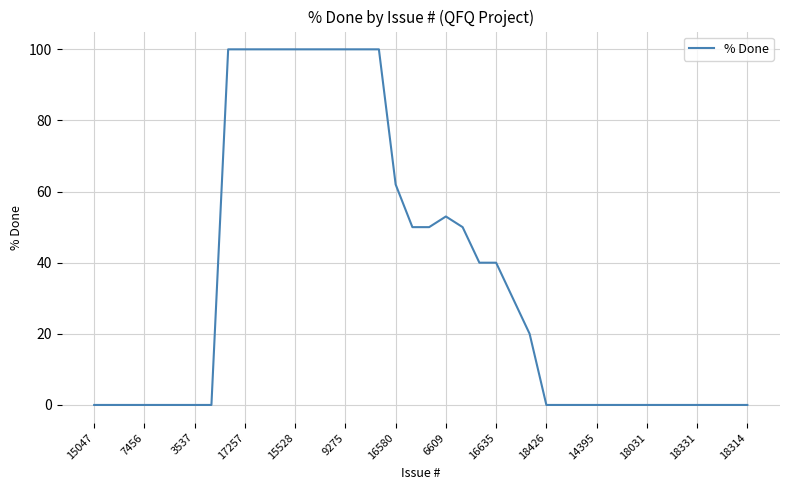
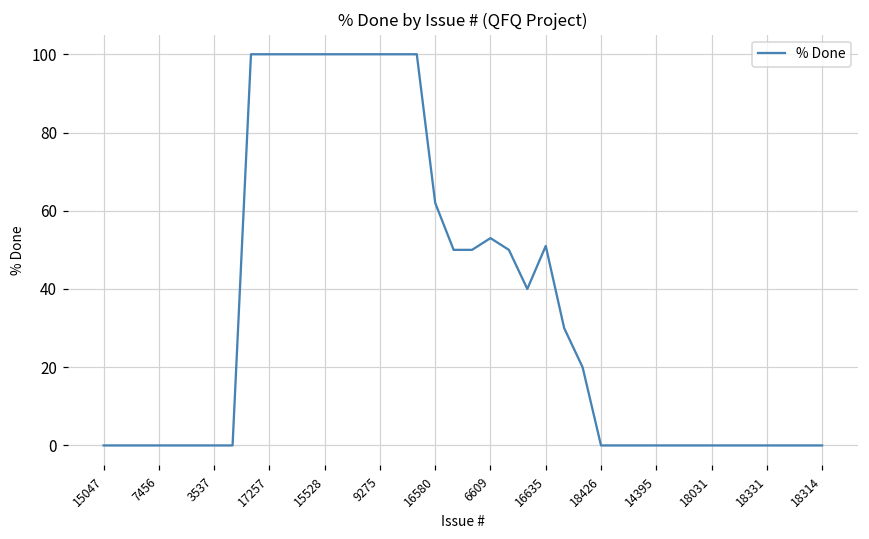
  {
    "15047": 0,
    "7456": 0,
    "3537": 0,
    "17257": 100,
    "15528": 100,
    "9275": 100,
    "16580": 62,
    "6609": 53,
-   "16635": 40,
+   "16635": 51,
    "18426": 0,
    "14395": 0,
    "18031": 0,
    "18331": 0,
    "18314": 0
  }
